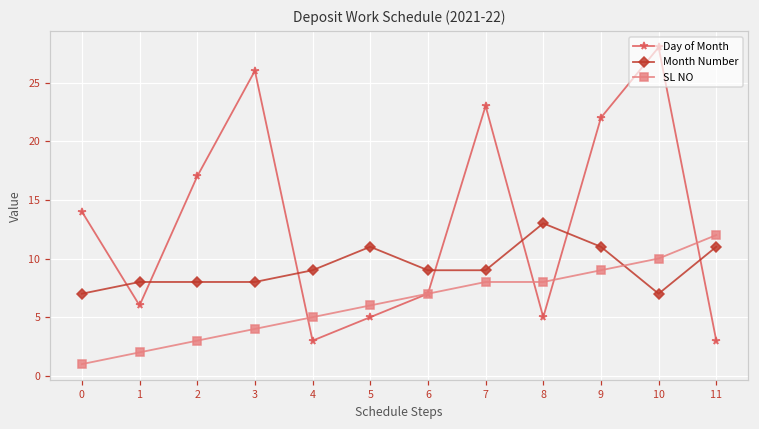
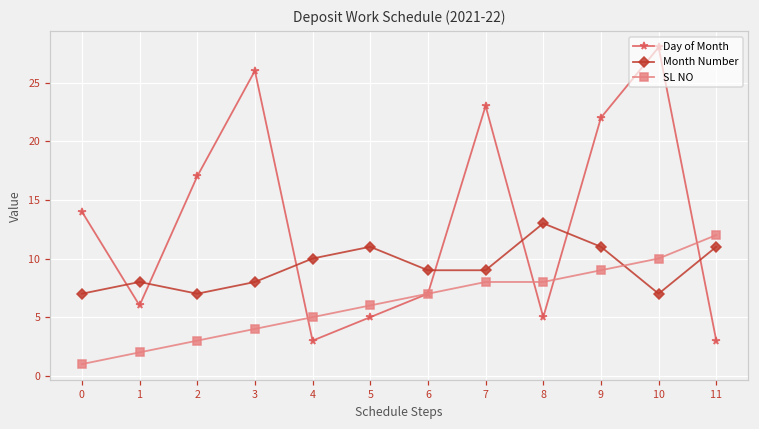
  {
    "Month Number": {
      "0": 7,
      "1": 8,
-     "2": 8,
+     "2": 7,
      "3": 8,
-     "4": 9,
+     "4": 10,
      "5": 11,
      "6": 9,
      "7": 9,
      "8": 13,
      "9": 11,
      "10": 7,
      "11": 11
    }
  }
